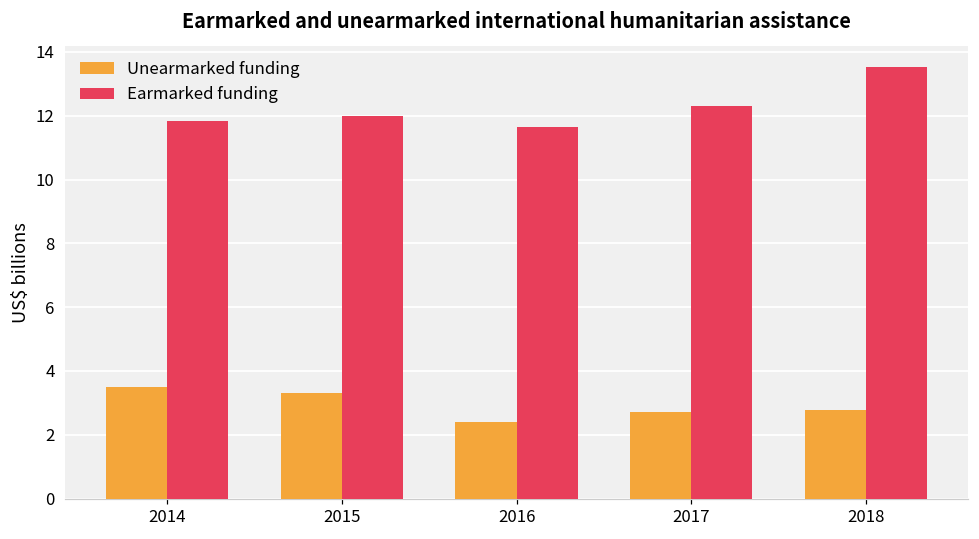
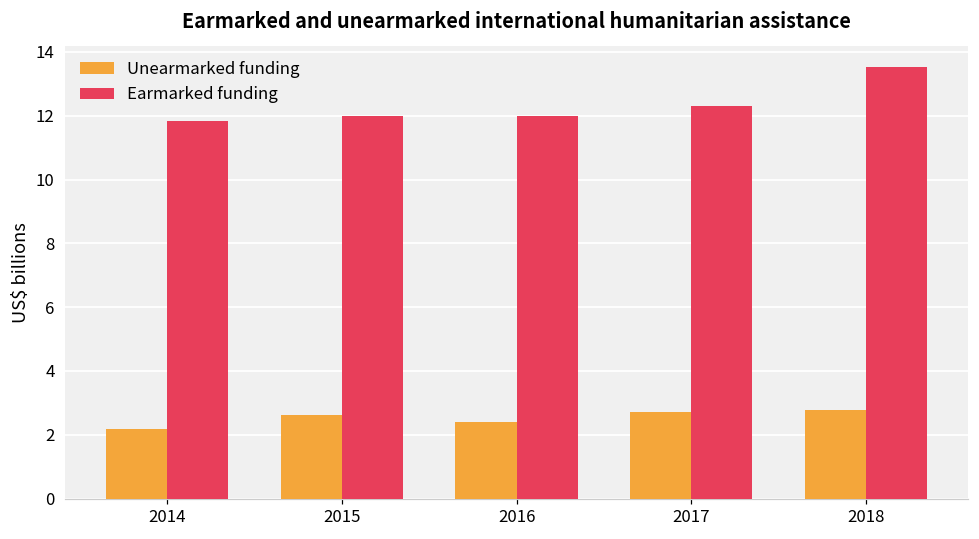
  {
    "Unearmarked funding": {
-     "2014": 3.5,
-     "2015": 3.3,
+     "2014": 2.2,
+     "2015": 2.6,
      "2016": 2.4,
      "2017": 2.7,
      "2018": 2.8
    },
    "Earmarked funding": {
      "2014": 11.8,
      "2015": 12.0,
-     "2016": 11.6,
+     "2016": 12.0,
      "2017": 12.3,
      "2018": 13.5
    }
  }
